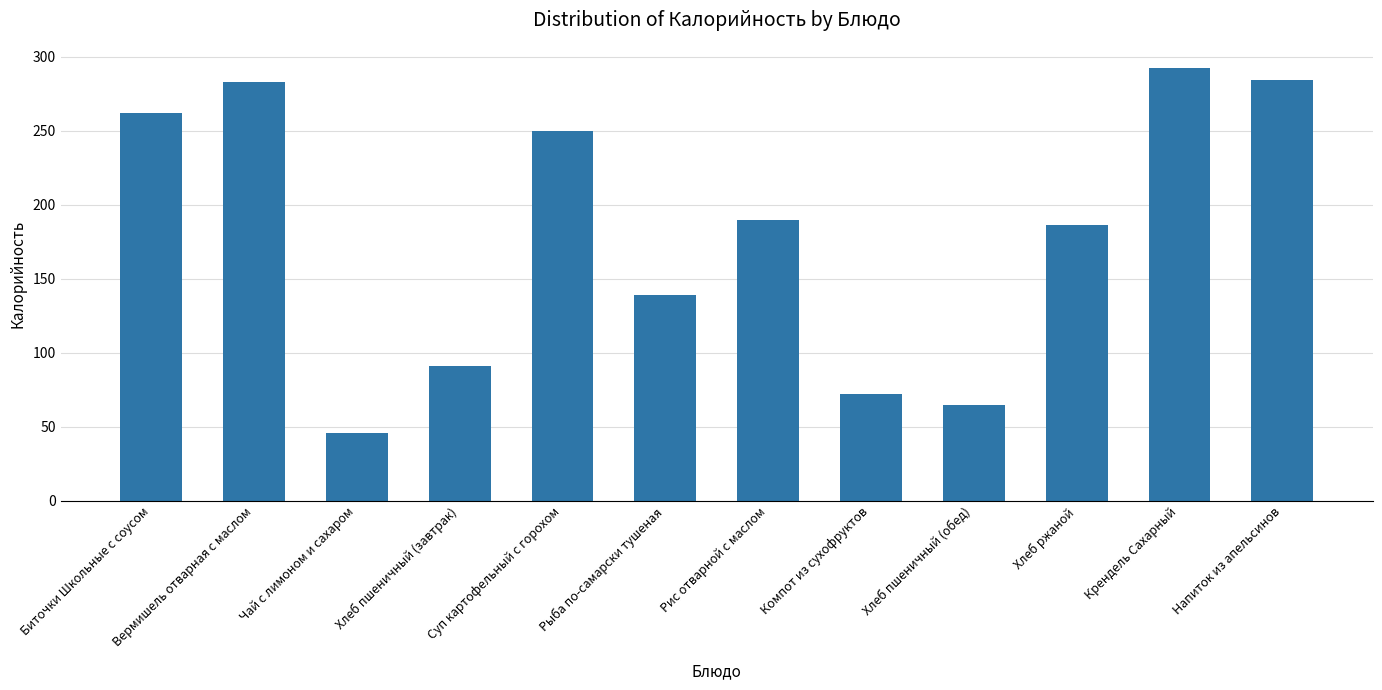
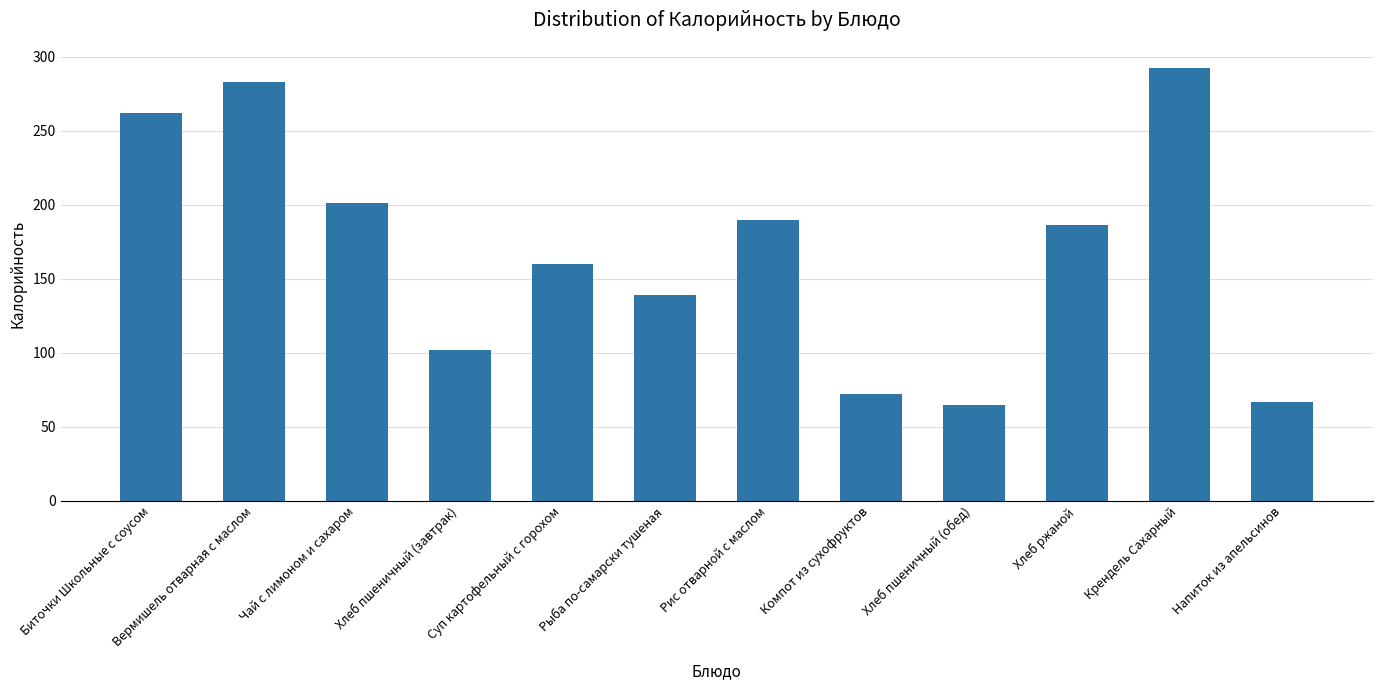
  {
    "Биточки Школьные с соусом": 262,
    "Вермишель отварная с маслом": 283,
-   "Чай с лимоном и сахаром": 46,
-   "Хлеб пшеничный (завтрак)": 91,
-   "Суп картофельный с горохом": 250,
+   "Чай с лимоном и сахаром": 201,
+   "Хлеб пшеничный (завтрак)": 102,
+   "Суп картофельный с горохом": 160,
    "Рыба по-самарски тушеная": 139,
    "Рис отварной с маслом": 190,
    "Компот из сухофруктов": 72,
    "Хлеб пшеничный (обед)": 65,
    "Хлеб ржаной": 186,
    "Крендель Сахарный": 292,
-   "Напиток из апельсинов": 284
+   "Напиток из апельсинов": 67
  }
